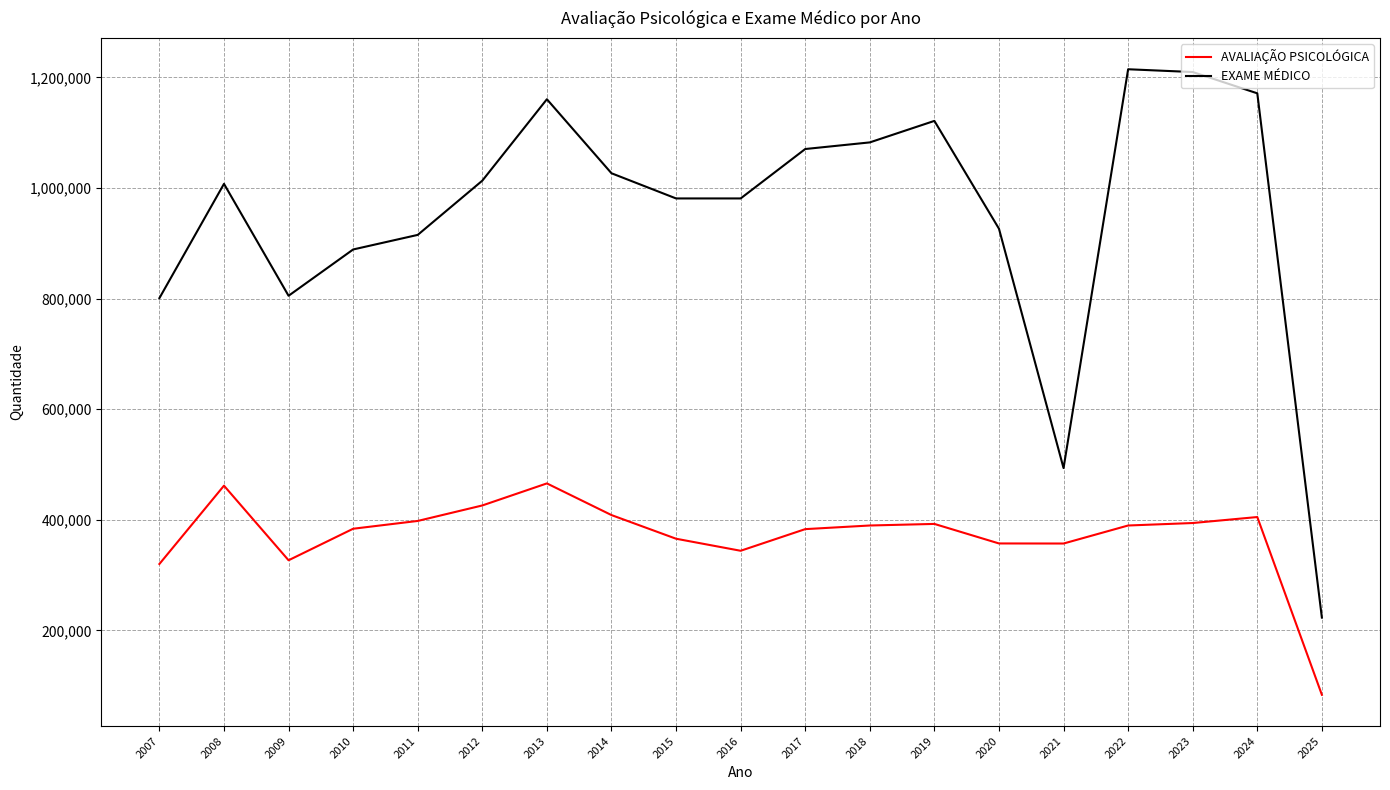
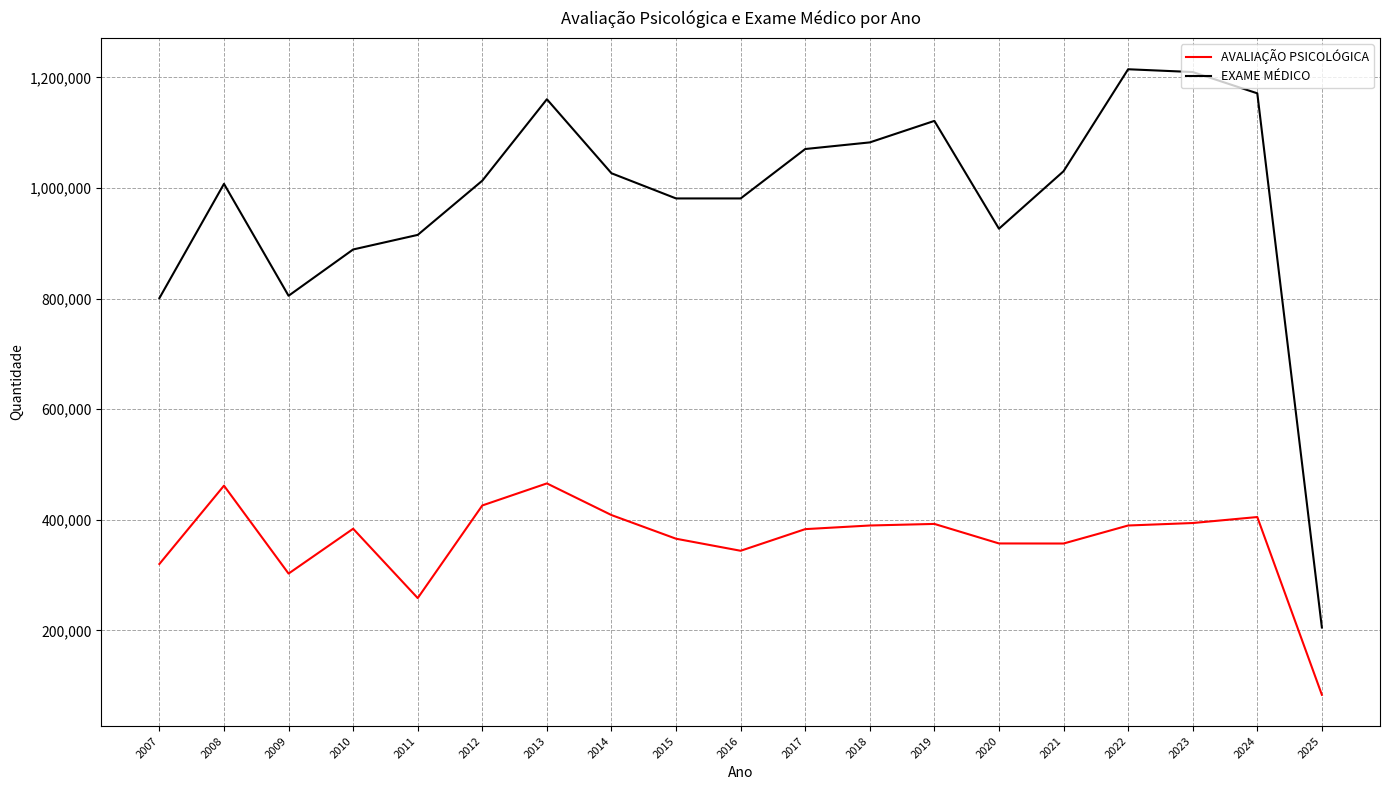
  {
    "AVALIAÇÃO PSICOLÓGICA": {
      "2007": "320,000",
      "2008": "460,000",
-     "2009": "330,000",
+     "2009": "300,000",
      "2010": "380,000",
-     "2011": "400,000",
+     "2011": "260,000",
      "2012": "430,000",
      "2013": "470,000",
      "2014": "410,000",
      "2015": "370,000",
      "2016": "340,000",
      "2017": "380,000",
      "2018": "390,000",
      "2019": "390,000",
      "2020": "360,000",
      "2021": "360,000",
      "2022": "390,000",
      "2023": "390,000",
      "2024": "400,000",
      "2025": "80,000"
    },
    "EXAME MÉDICO": {
      "2007": "800,000",
      "2008": "1,010,000",
      "2009": "810,000",
      "2010": "890,000",
      "2011": "920,000",
      "2012": "1,010,000",
      "2013": "1,160,000",
      "2014": "1,030,000",
      "2015": "980,000",
      "2016": "980,000",
      "2017": "1,070,000",
      "2018": "1,080,000",
      "2019": "1,120,000",
      "2020": "930,000",
-     "2021": "490,000",
+     "2021": "1,030,000",
      "2022": "1,210,000",
      "2024": "1,170,000",
-     "2025": "220,000"
+     "2025": "210,000"
    }
  }
